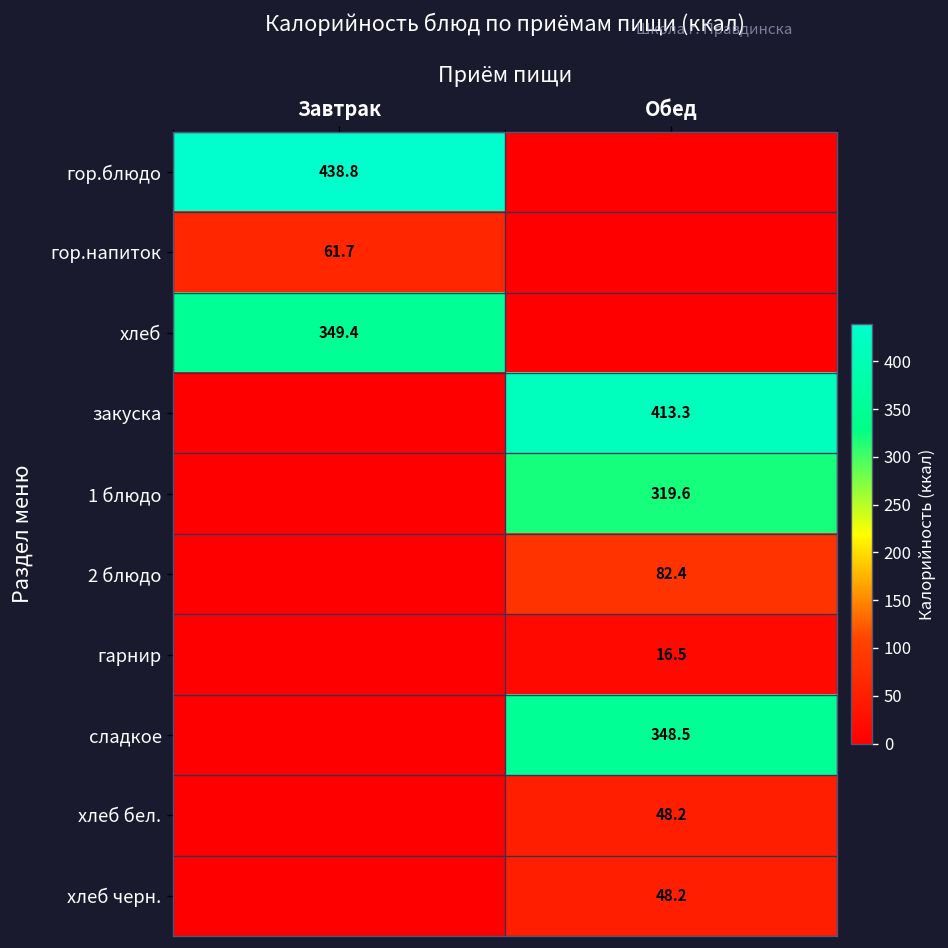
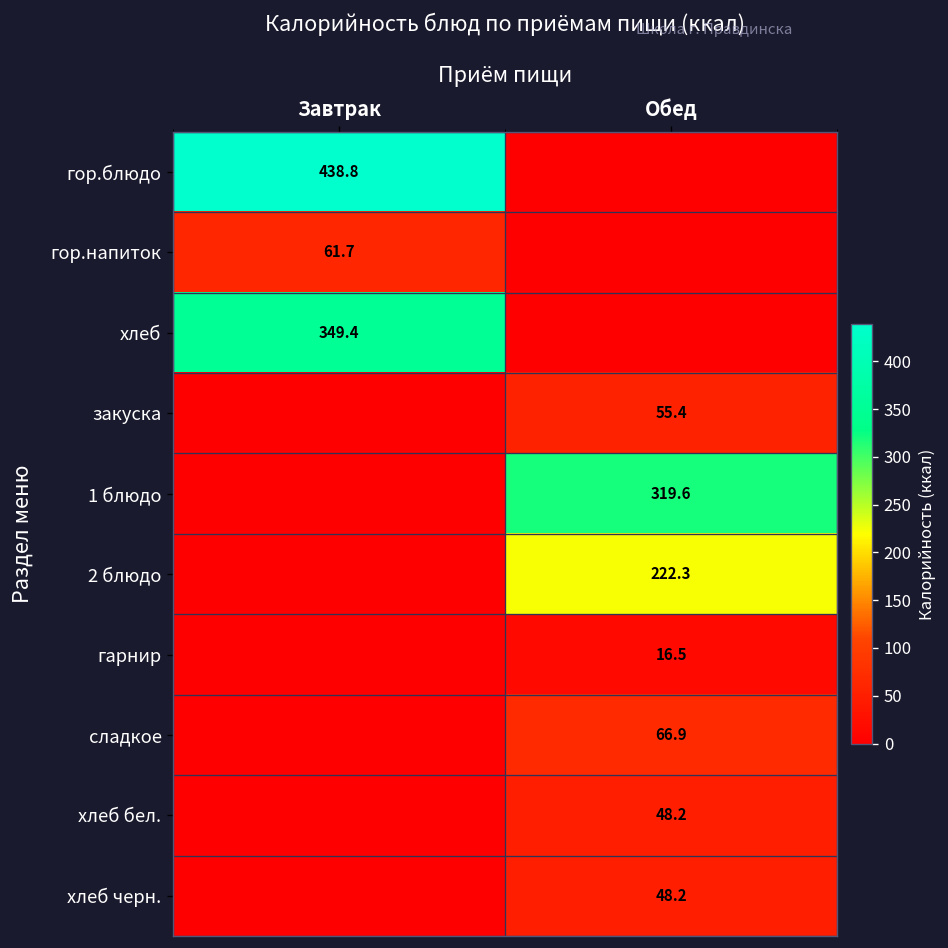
  {
    "гор.блюдо": {
      "Завтрак": 438.8
    },
    "гор.напиток": {
      "Завтрак": 61.7
    },
    "хлеб": {
      "Завтрак": 349.4
    },
    "закуска": {
-     "Обед": 413.3
+     "Обед": 55.4
    },
    "1 блюдо": {
      "Обед": 319.6
    },
    "2 блюдо": {
-     "Обед": 82.4
+     "Обед": 222.3
    },
    "гарнир": {
      "Обед": 16.5
    },
    "сладкое": {
-     "Обед": 348.5
+     "Обед": 66.9
    },
    "хлеб бел.": {
      "Обед": 48.2
    },
    "хлеб черн.": {
      "Обед": 48.2
    }
  }
